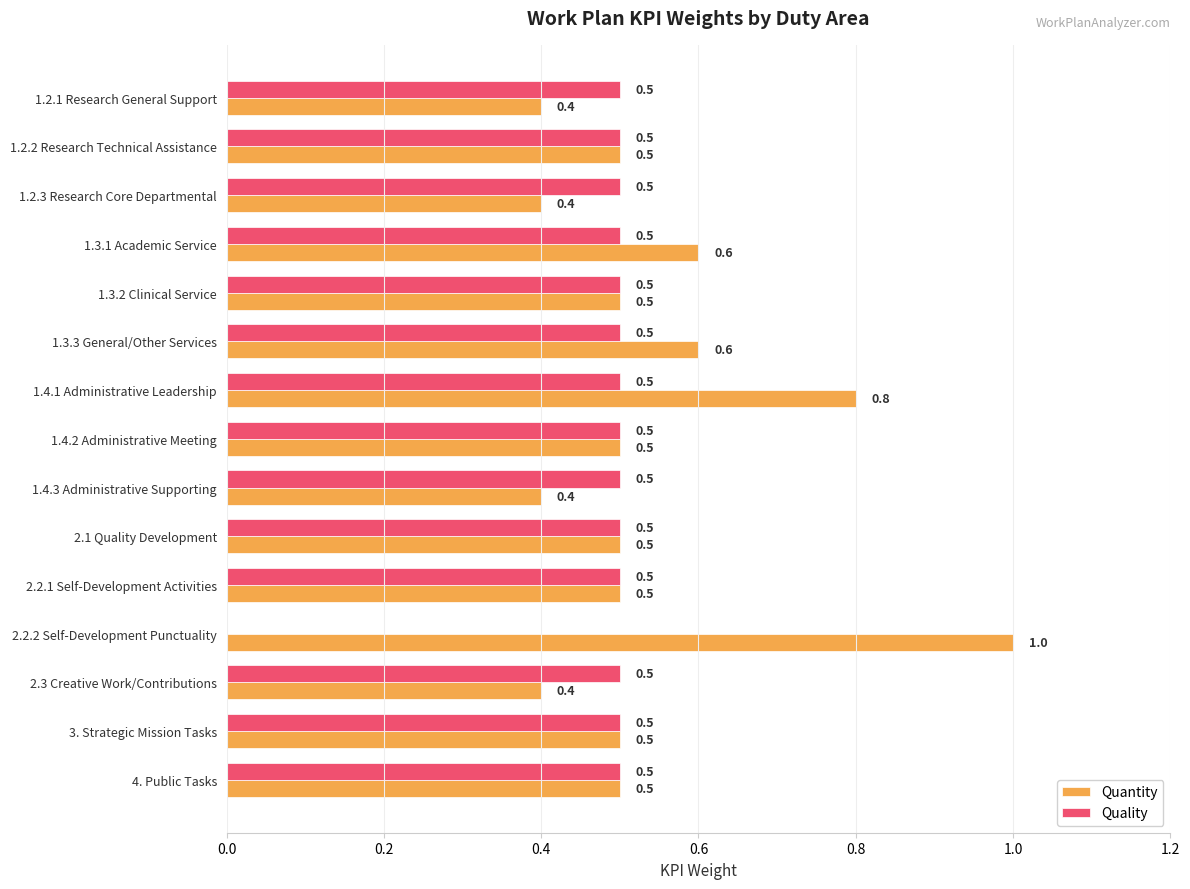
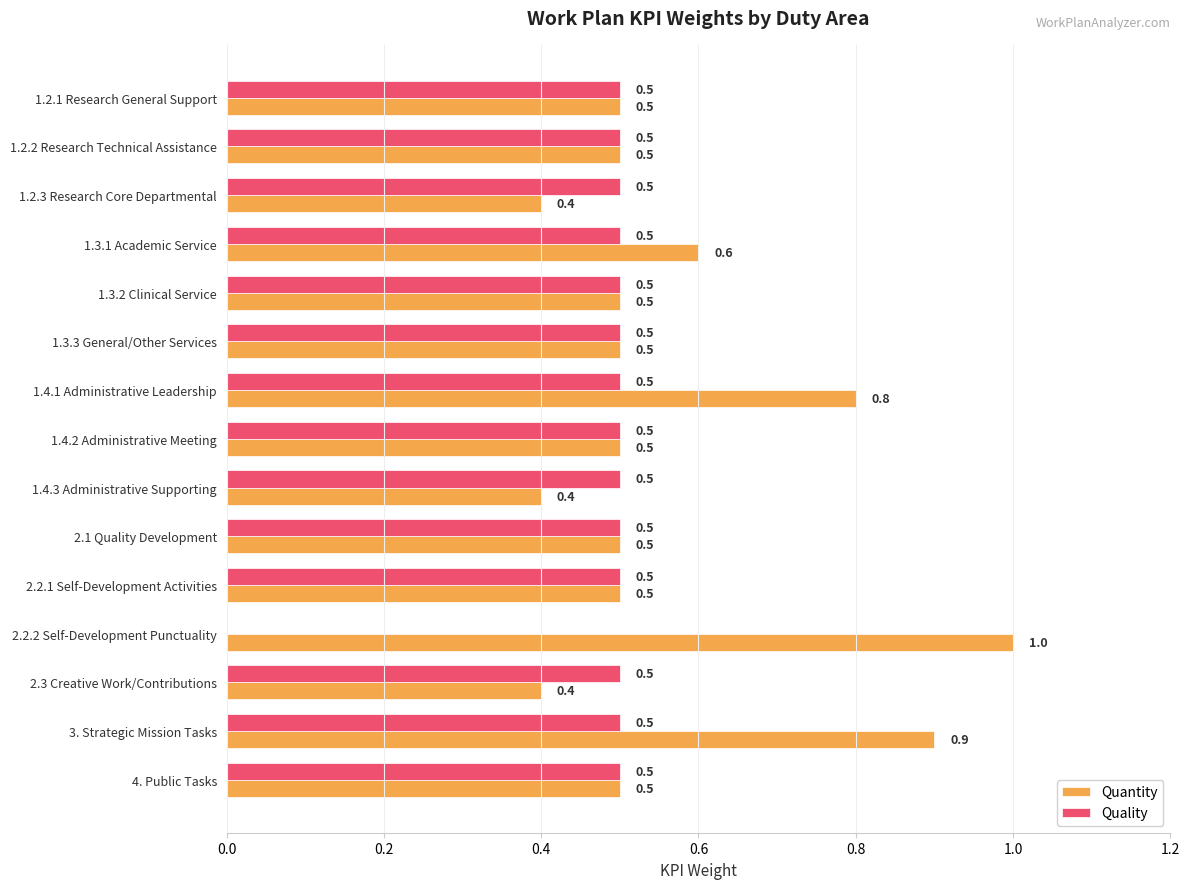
  {
    "Quantity": {
-     "1.2.1 Research General Support": 0.4,
+     "1.2.1 Research General Support": 0.5,
      "1.2.2 Research Technical Assistance": 0.5,
      "1.2.3 Research Core Departmental": 0.4,
      "1.3.1 Academic Service": 0.6,
      "1.3.2 Clinical Service": 0.5,
-     "1.3.3 General/Other Services": 0.6,
+     "1.3.3 General/Other Services": 0.5,
      "1.4.1 Administrative Leadership": 0.8,
      "1.4.2 Administrative Meeting": 0.5,
      "1.4.3 Administrative Supporting": 0.4,
      "2.1 Quality Development": 0.5,
      "2.2.1 Self-Development Activities": 0.5,
      "2.2.2 Self-Development Punctuality": 1.0,
      "2.3 Creative Work/Contributions": 0.4,
-     "3. Strategic Mission Tasks": 0.5,
+     "3. Strategic Mission Tasks": 0.9,
      "4. Public Tasks": 0.5
    },
    "Quality": {
      "1.2.1 Research General Support": 0.5,
      "1.2.2 Research Technical Assistance": 0.5,
      "1.2.3 Research Core Departmental": 0.5,
      "1.3.1 Academic Service": 0.5,
      "1.3.2 Clinical Service": 0.5,
      "1.3.3 General/Other Services": 0.5,
      "1.4.1 Administrative Leadership": 0.5,
      "1.4.2 Administrative Meeting": 0.5,
      "1.4.3 Administrative Supporting": 0.5,
      "2.1 Quality Development": 0.5,
      "2.2.1 Self-Development Activities": 0.5,
      "2.3 Creative Work/Contributions": 0.5,
      "3. Strategic Mission Tasks": 0.5,
      "4. Public Tasks": 0.5
    }
  }
